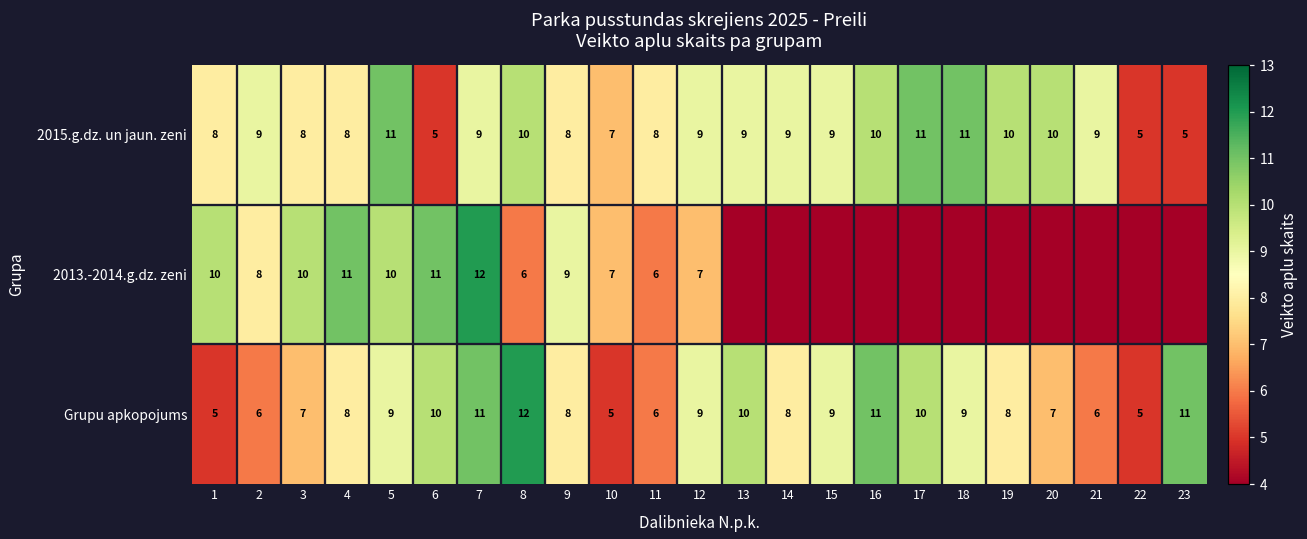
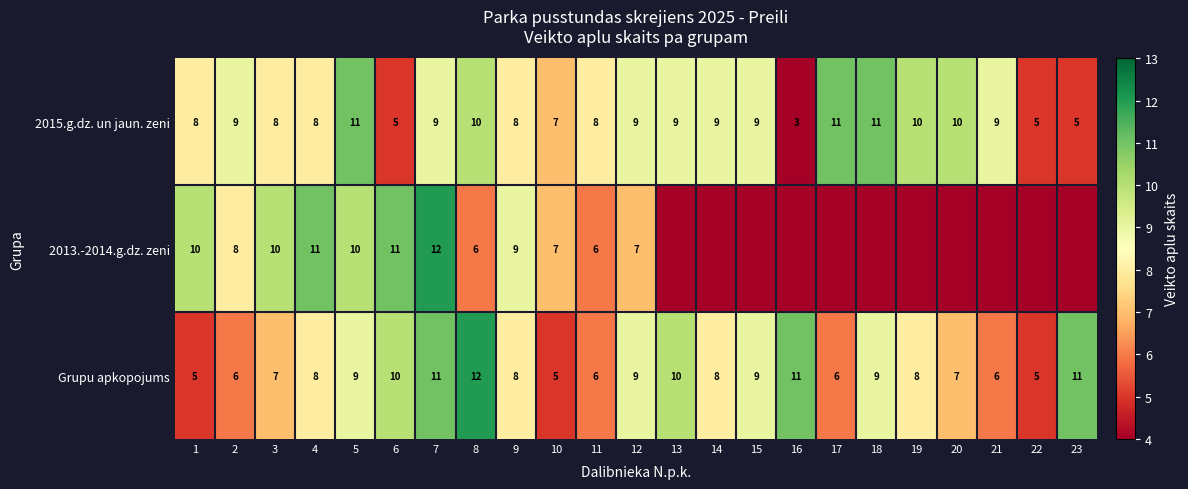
  {
    "2015.g.dz. un jaun. zeni": {
      "1": 8,
      "2": 9,
      "3": 8,
      "4": 8,
      "5": 11,
      "6": 5,
      "7": 9,
      "8": 10,
      "9": 8,
      "10": 7,
      "11": 8,
      "12": 9,
      "13": 9,
      "14": 9,
      "15": 9,
-     "16": 10,
+     "16": 3,
      "17": 11,
      "18": 11,
      "19": 10,
      "20": 10,
      "21": 9,
      "22": 5,
      "23": 5
    },
    "2013.-2014.g.dz. zeni": {
      "1": 10,
      "2": 8,
      "3": 10,
      "4": 11,
      "5": 10,
      "6": 11,
      "7": 12,
      "8": 6,
      "9": 9,
      "10": 7,
      "11": 6,
      "12": 7
    },
    "Grupu apkopojums": {
      "1": 5,
      "2": 6,
      "3": 7,
      "4": 8,
      "5": 9,
      "6": 10,
      "7": 11,
      "8": 12,
      "9": 8,
      "10": 5,
      "11": 6,
      "12": 9,
      "13": 10,
      "14": 8,
      "15": 9,
      "16": 11,
-     "17": 10,
+     "17": 6,
      "18": 9,
      "19": 8,
      "20": 7,
      "21": 6,
      "22": 5,
      "23": 11
    }
  }
